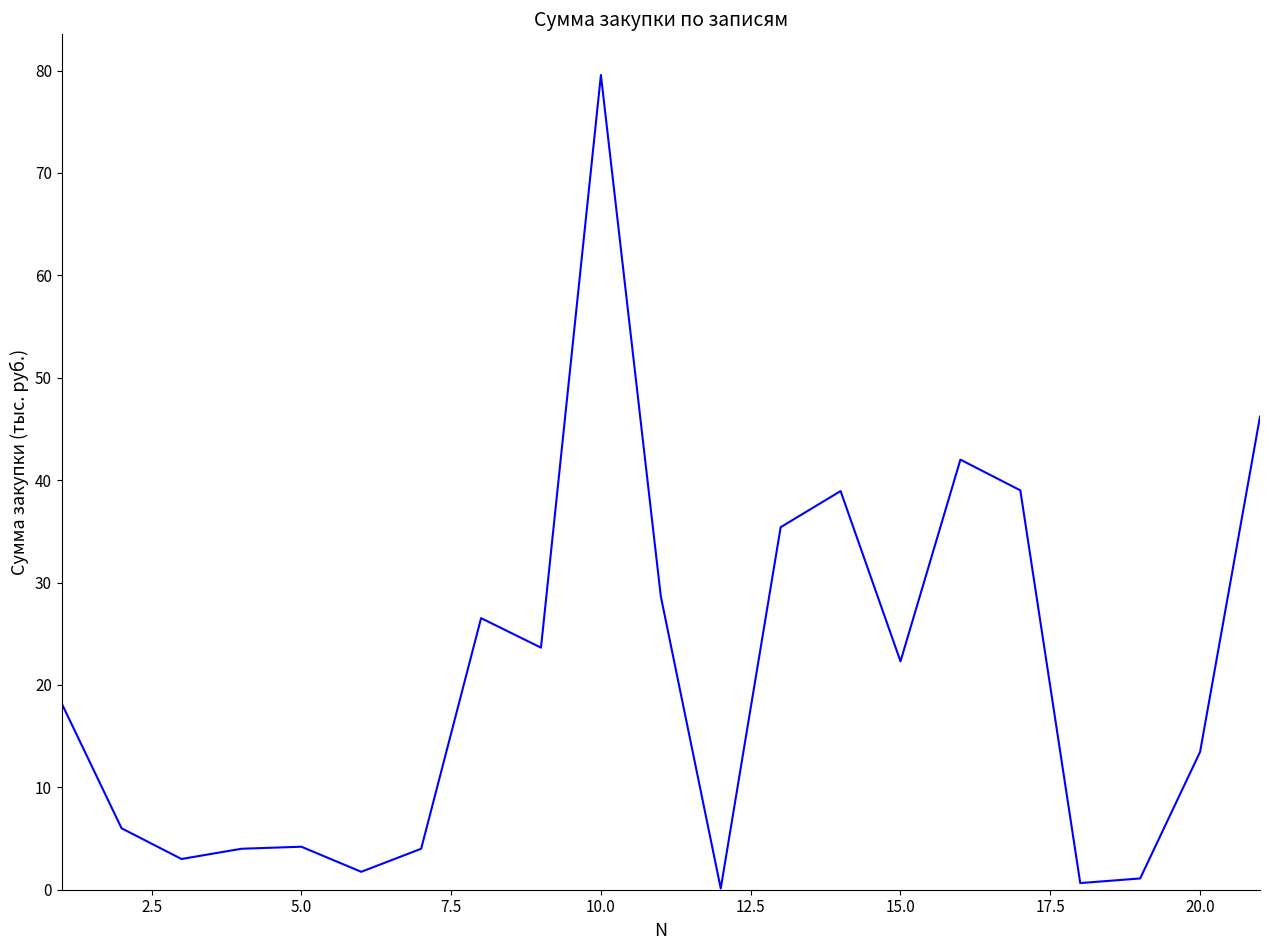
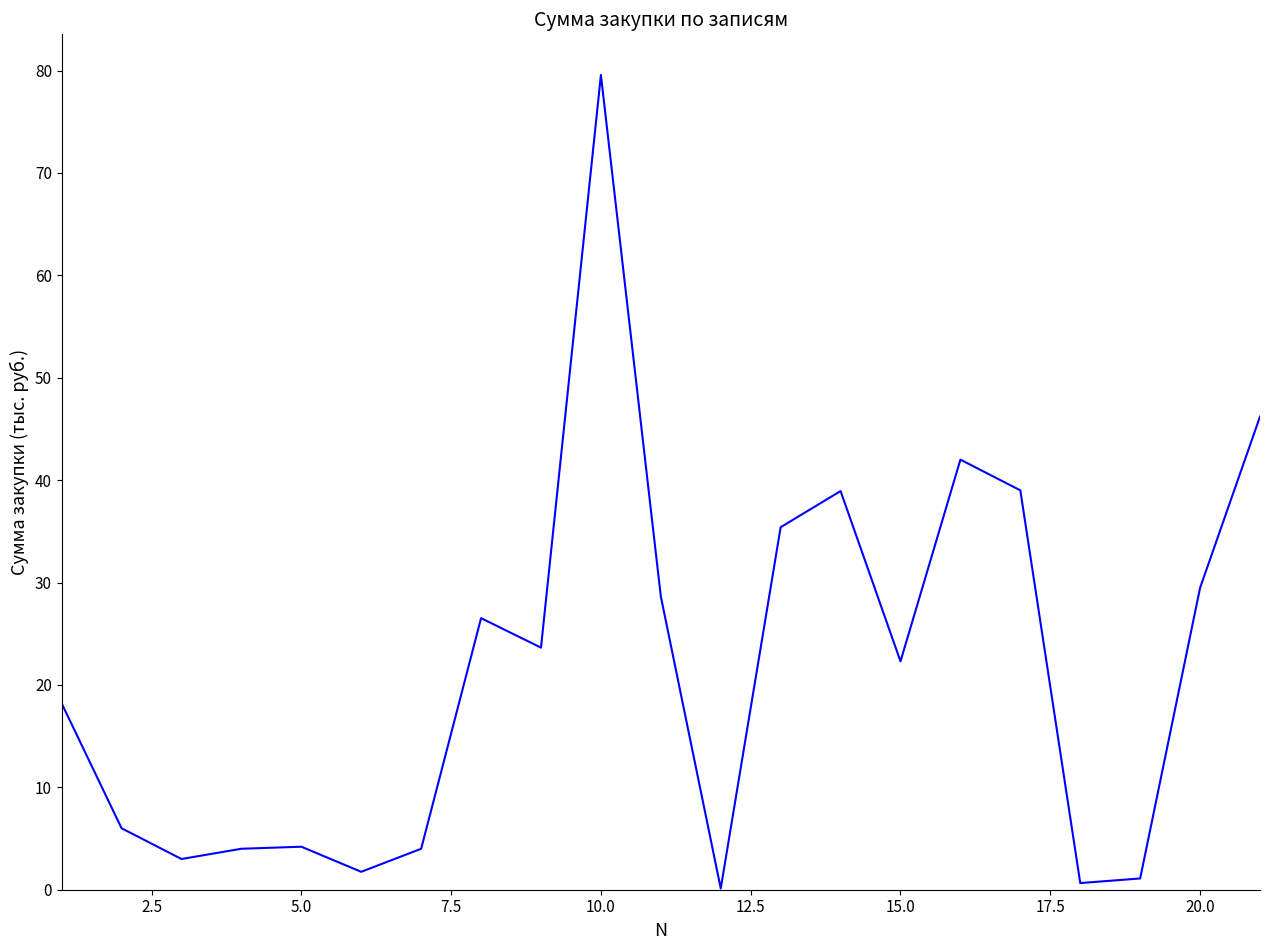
  {
    "5.0": 4.2,
    "10.0": 79.6,
    "15.0": 22.3,
-   "20.0": 13.5
+   "20.0": 29.5
  }
